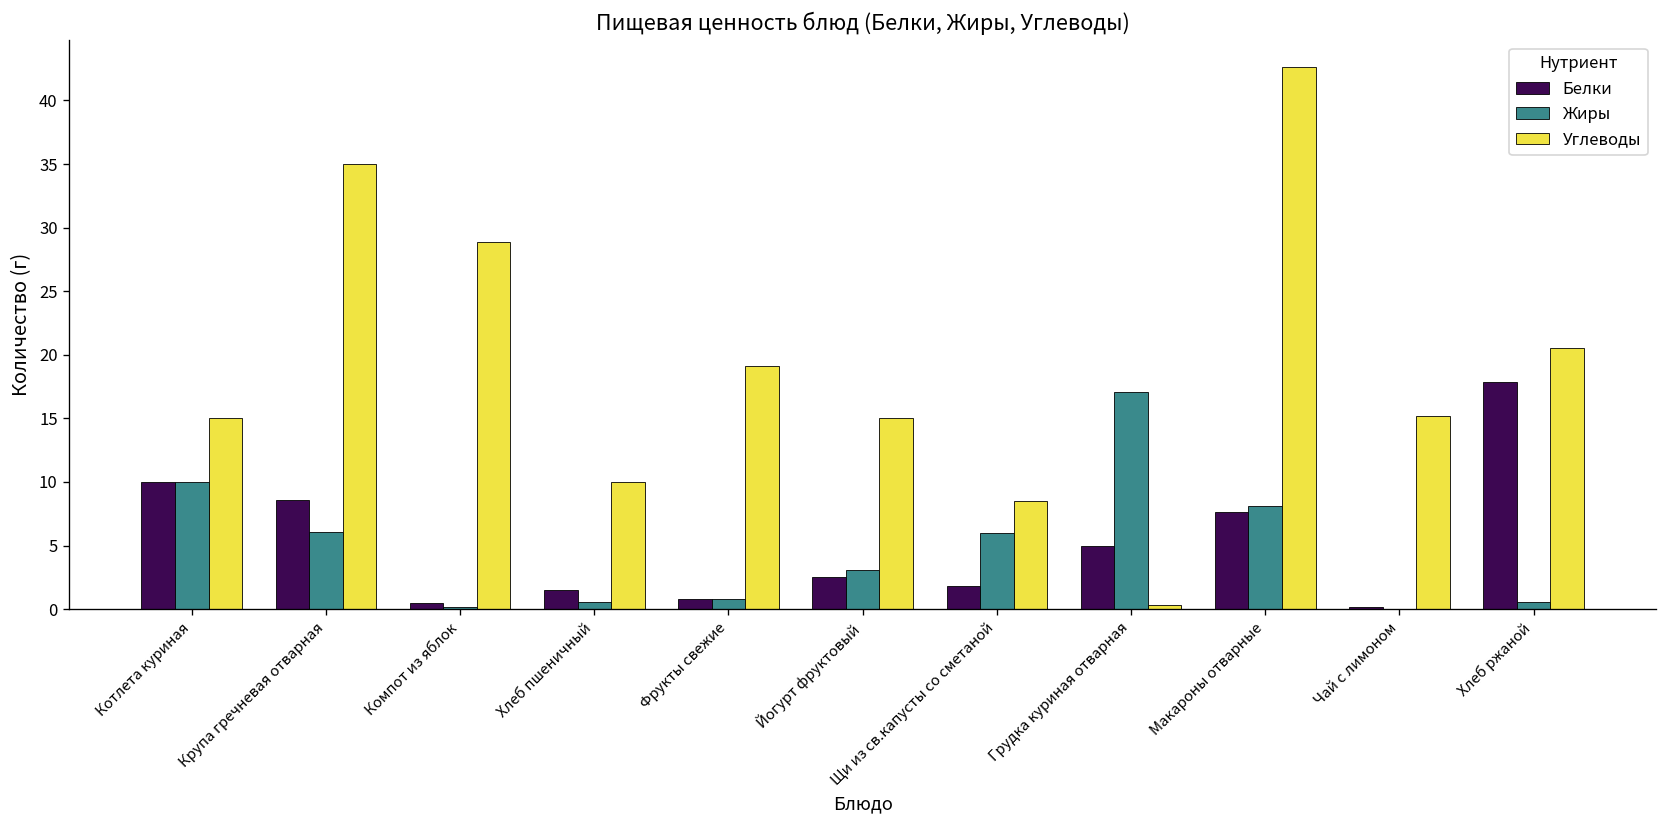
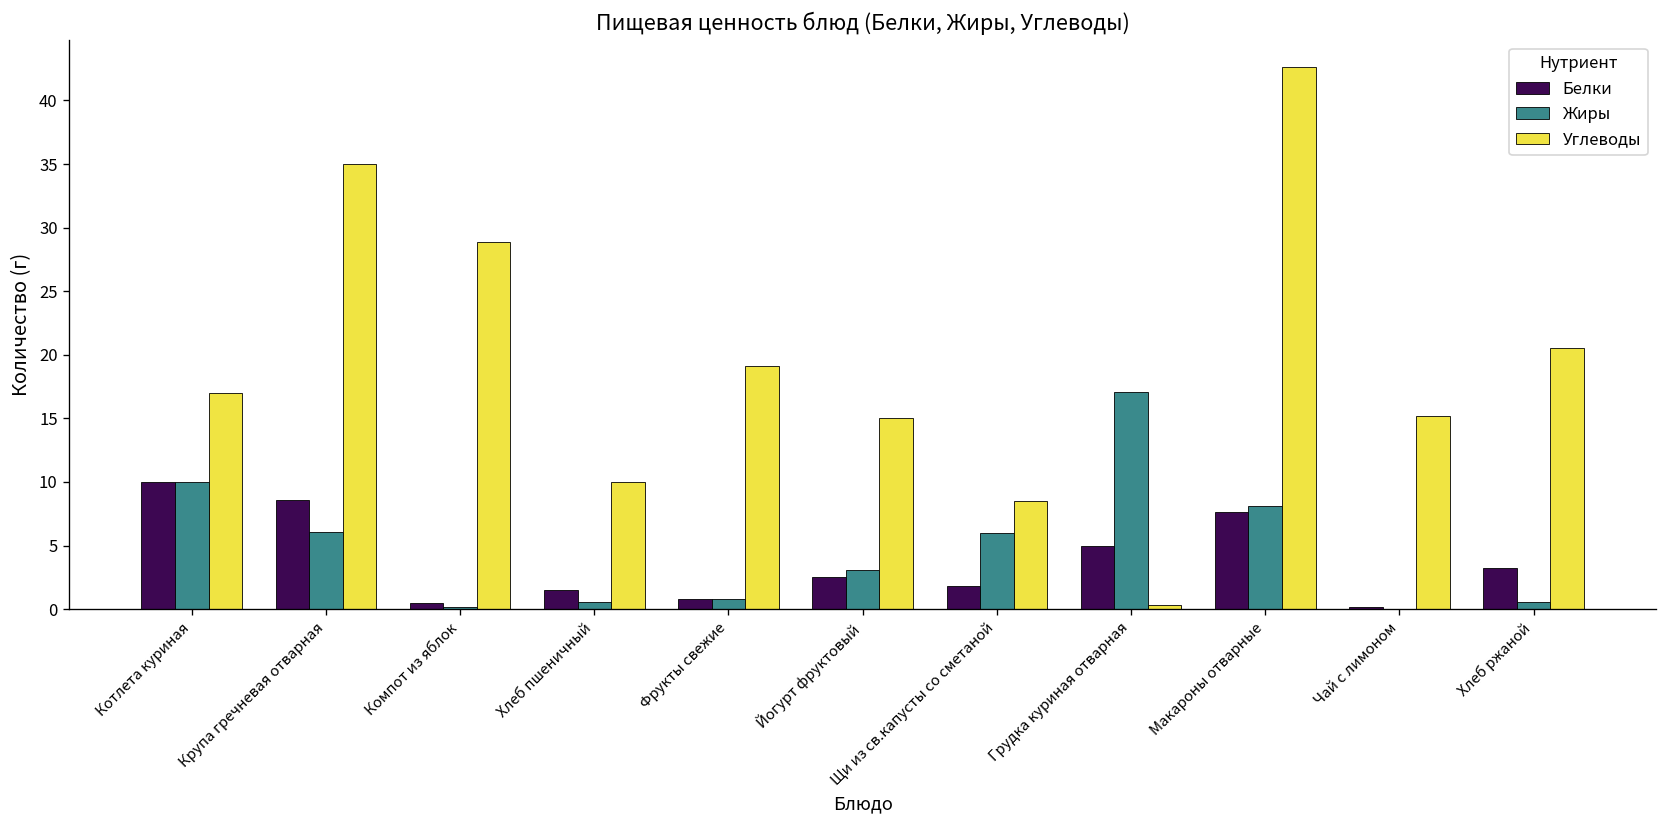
  {
    "Белки": {
      "Котлета куриная": 10.0,
      "Крупа гречневая отварная": 8.6,
      "Компот из яблок": 0.5,
      "Хлеб пшеничный": 1.5,
      "Фрукты свежие": 0.8,
      "Йогурт фруктовый": 2.5,
      "Щи из св.капусты со сметаной": 1.9,
      "Грудка куриная отварная": 5.0,
      "Макароны отварные": 7.6,
-     "Хлеб ржаной": 17.9
+     "Хлеб ржаной": 3.2
    },
    "Жиры": {
      "Котлета куриная": 10.0,
      "Крупа гречневая отварная": 6.1,
      "Хлеб пшеничный": 0.6,
      "Фрукты свежие": 0.8,
      "Йогурт фруктовый": 3.1,
      "Щи из св.капусты со сметаной": 6.0,
      "Грудка куриная отварная": 17.1,
      "Макароны отварные": 8.1,
      "Хлеб ржаной": 0.6
    },
    "Углеводы": {
-     "Котлета куриная": 15,
+     "Котлета куриная": 17,
      "Крупа гречневая отварная": 35,
      "Компот из яблок": 29,
      "Хлеб пшеничный": 10,
      "Фрукты свежие": 19,
      "Йогурт фруктовый": 15,
      "Щи из св.капусты со сметаной": 8.5,
      "Грудка куриная отварная": 0.3,
      "Макароны отварные": 42.6,
      "Чай с лимоном": 15,
      "Хлеб ржаной": 20.5
    }
  }
